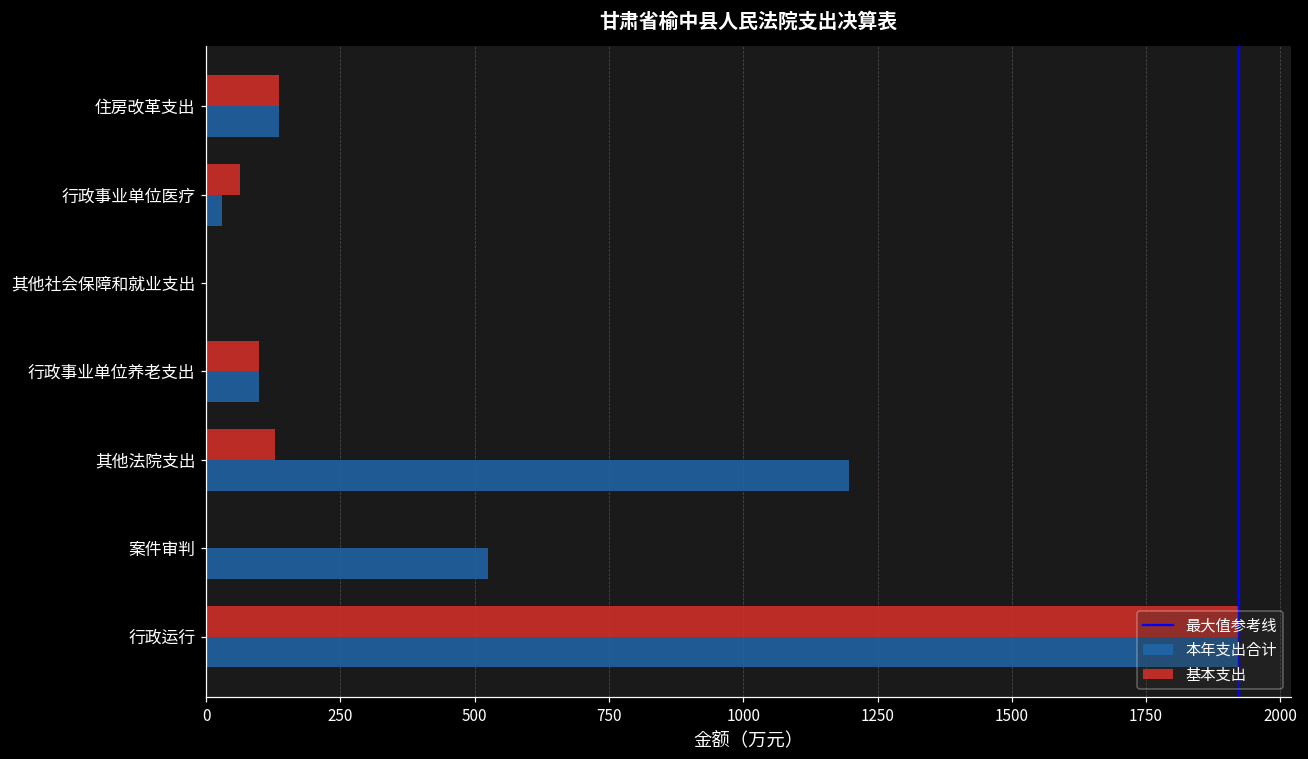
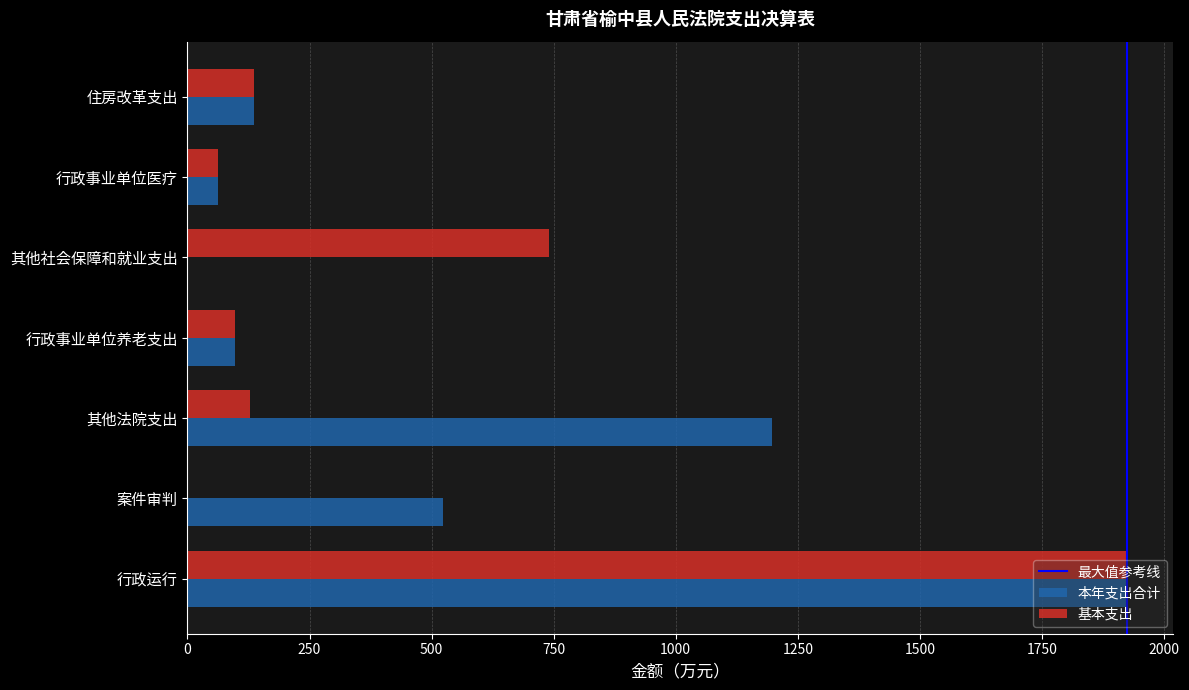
  {
    "本年支出合计": {
      "住房改革支出": 140,
-     "行政事业单位医疗": 30,
+     "行政事业单位医疗": 60,
      "行政事业单位养老支出": 100,
      "其他法院支出": 1200,
      "案件审判": 520
    },
    "基本支出": {
      "住房改革支出": 140,
      "行政事业单位医疗": 60,
-     "其他社会保障和就业支出": 0,
+     "其他社会保障和就业支出": 740,
      "行政事业单位养老支出": 100,
      "其他法院支出": 130,
      "案件审判": 0
    }
  }
